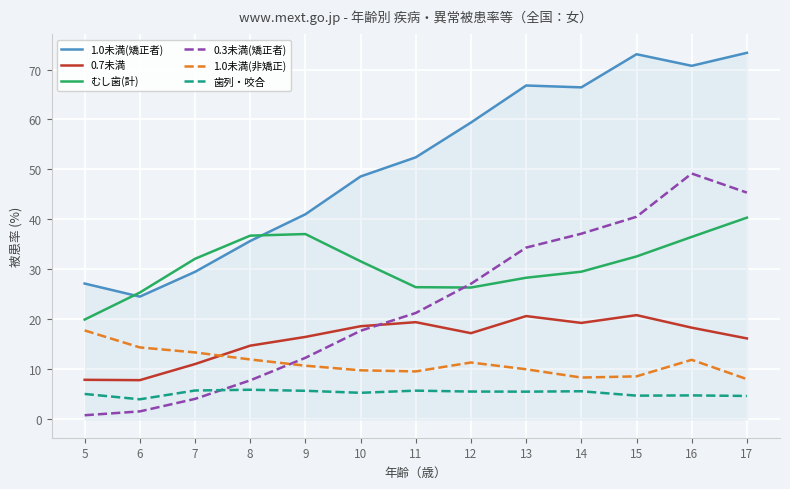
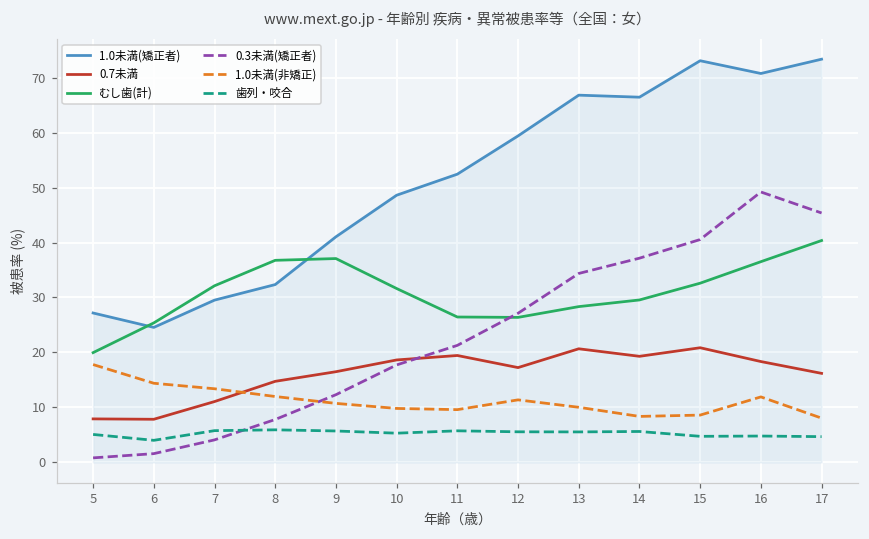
  {
    "1.0未満(矯正者)": {
      "5": 27,
      "6": 25,
      "7": 30,
-     "8": 36,
+     "8": 32,
      "9": 41,
      "10": 49,
      "11": 52,
      "12": 59,
      "13": 67,
      "14": 66,
      "15": 73,
      "16": 71,
      "17": 73
    },
    "0.7未満": {
      "5": 8,
      "6": 8,
      "7": 11,
      "8": 15,
      "9": 17,
      "10": 19,
      "11": 19,
      "12": 17,
      "13": 21,
      "14": 19,
      "15": 21,
      "16": 18,
      "17": 16
    },
    "0.3未満(矯正者)": {
      "5": 1,
      "6": 2,
      "7": 4,
      "8": 8,
      "9": 12,
      "10": 18,
      "11": 21,
      "12": 27,
      "13": 34,
      "14": 37,
      "15": 41,
      "16": 49,
      "17": 45
    },
    "1.0未満(非矯正)": {
      "5": 18,
      "6": 14,
      "7": 13,
      "8": 12,
      "9": 11,
      "10": 10,
      "11": 10,
      "12": 11,
      "13": 10,
      "14": 8,
      "15": 9,
      "16": 12,
      "17": 8
    }
  }
